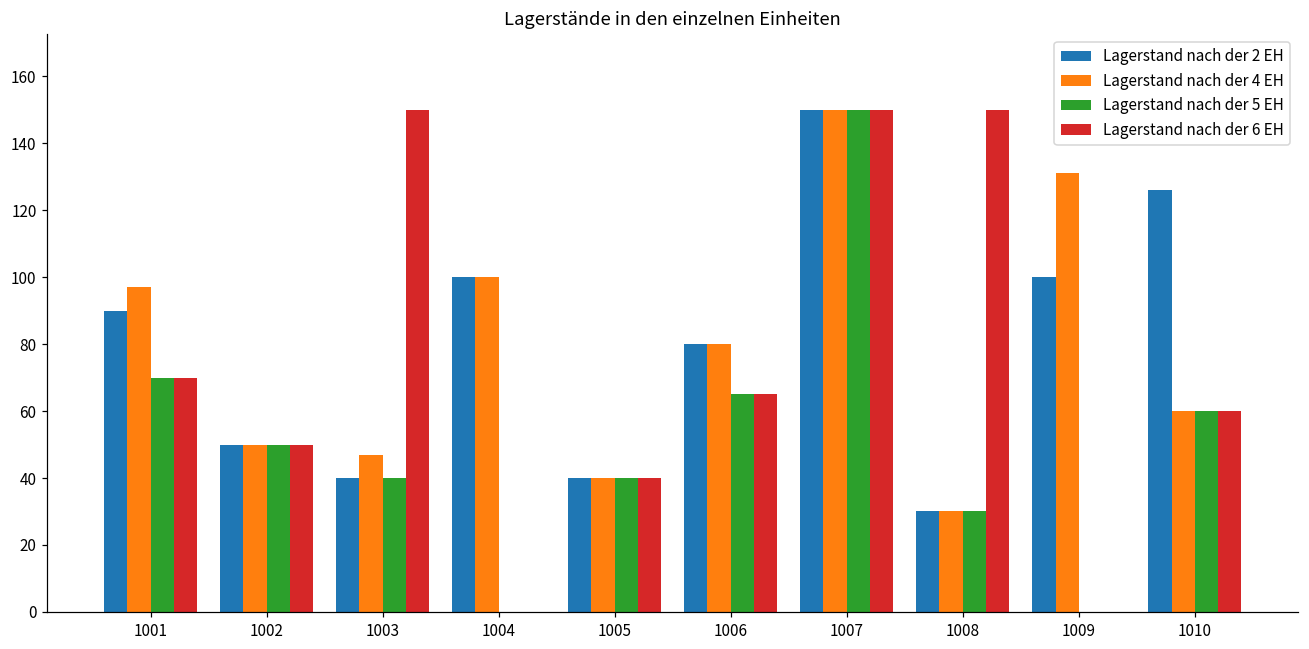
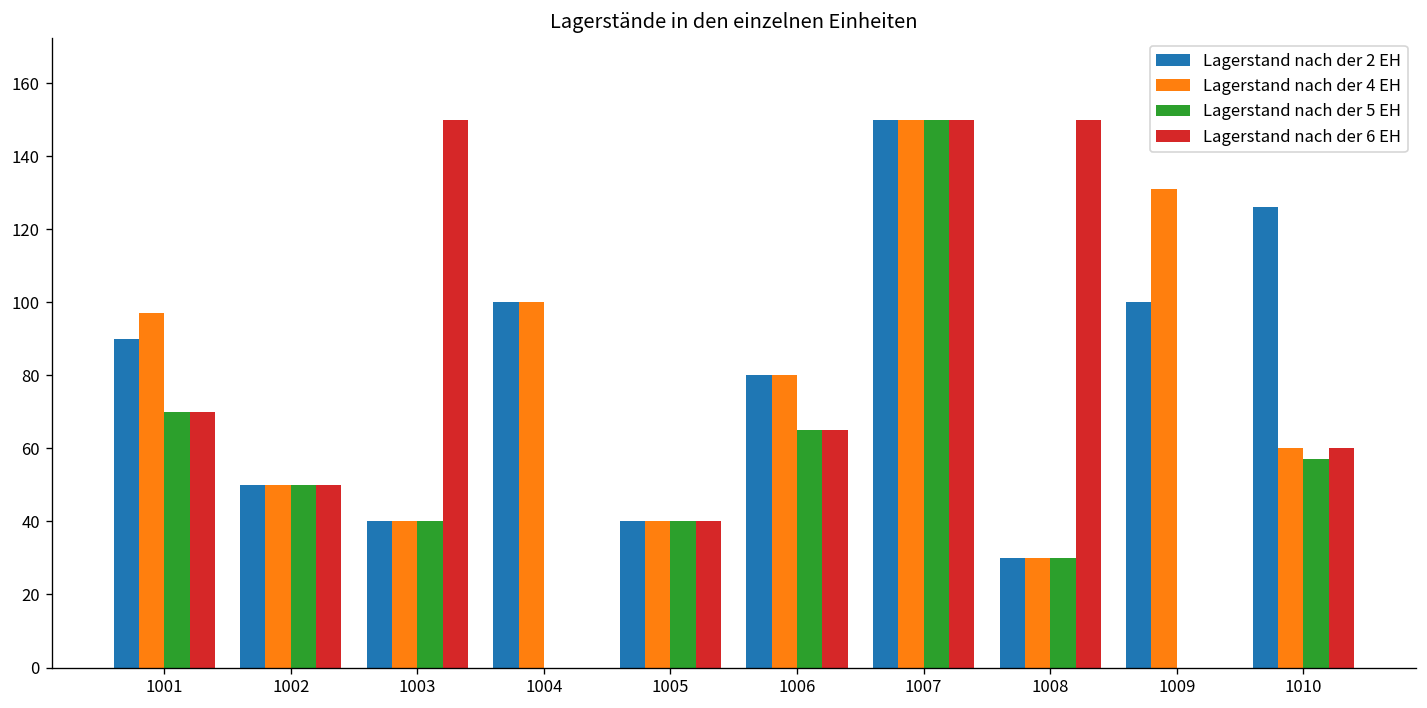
  {
    "Lagerstand nach der 2 EH": {
      "1001": 90,
      "1002": 50,
      "1003": 40,
      "1004": 100,
      "1005": 40,
      "1006": 80,
      "1007": 150,
      "1008": 30,
      "1009": 100,
      "1010": 126
    },
    "Lagerstand nach der 4 EH": {
      "1001": 97,
      "1002": 50,
-     "1003": 47,
+     "1003": 40,
      "1004": 100,
      "1005": 40,
      "1006": 80,
      "1007": 150,
      "1008": 30,
      "1009": 131,
      "1010": 60
    },
    "Lagerstand nach der 5 EH": {
      "1001": 70,
      "1002": 50,
      "1003": 40,
      "1004": 0,
      "1005": 40,
      "1006": 65,
      "1007": 150,
      "1008": 30,
      "1009": 0,
-     "1010": 60
+     "1010": 57
    },
    "Lagerstand nach der 6 EH": {
      "1001": 70,
      "1002": 50,
      "1003": 150,
      "1004": 0,
      "1005": 40,
      "1006": 65,
      "1007": 150,
      "1008": 150,
      "1009": 0,
      "1010": 60
    }
  }
